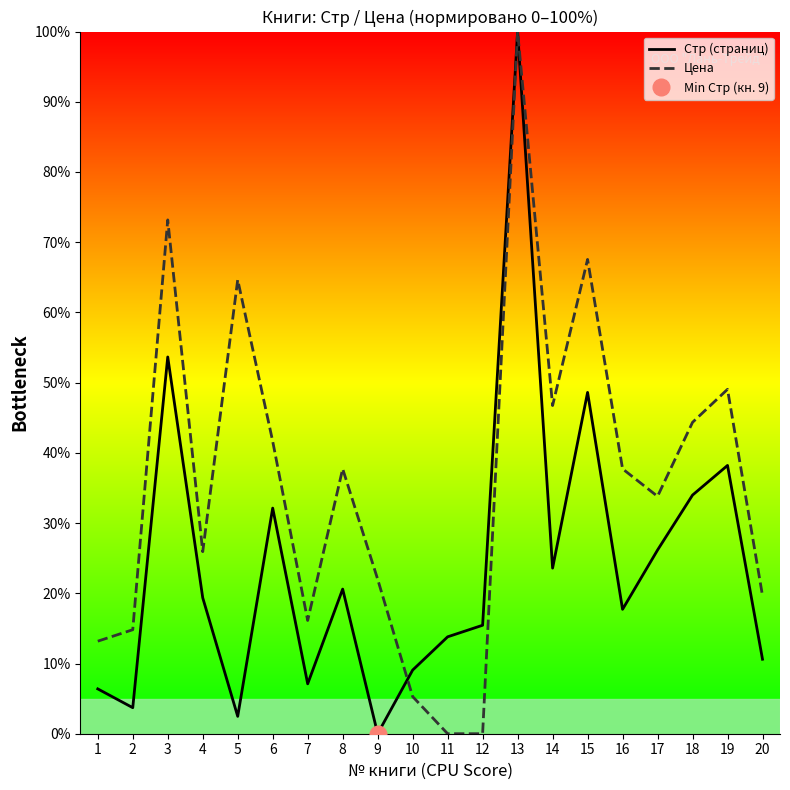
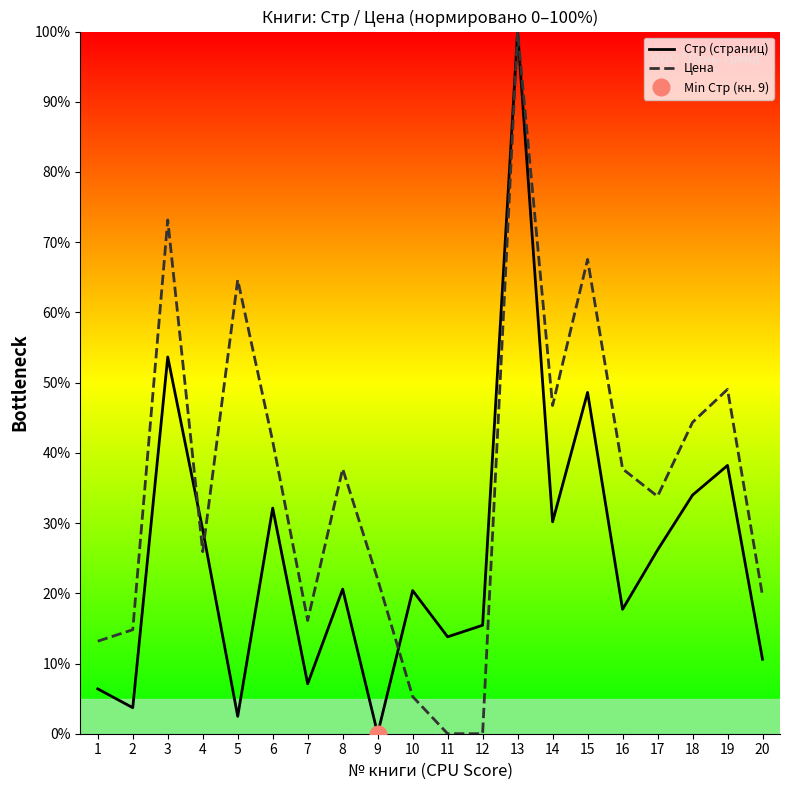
  {
    "Стр (страниц)": {
      "1": "6%",
      "3": "54%",
-     "4": "19%",
+     "4": "29%",
      "6": "32%",
      "7": "7%",
      "8": "21%",
-     "10": "9%",
+     "10": "20%",
      "11": "14%",
      "12": "15%",
-     "14": "24%",
+     "14": "30%",
      "15": "49%",
      "16": "18%",
      "17": "26%",
      "18": "34%",
      "19": "38%",
      "20": "11%"
    },
    "Цена": {
      "1": "13%",
      "2": "15%",
      "3": "73%",
      "4": "26%",
      "5": "65%",
      "6": "42%",
      "7": "16%",
      "8": "38%",
      "9": "22%",
      "10": "5%",
      "14": "47%",
      "15": "68%",
      "16": "38%",
      "17": "34%",
      "18": "44%",
      "19": "49%",
      "20": "20%"
    }
  }
